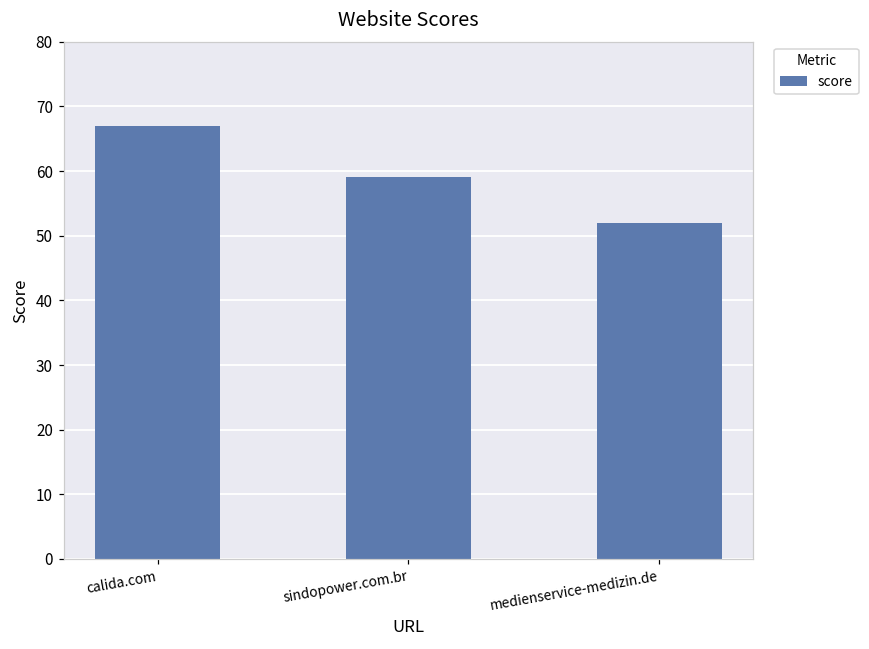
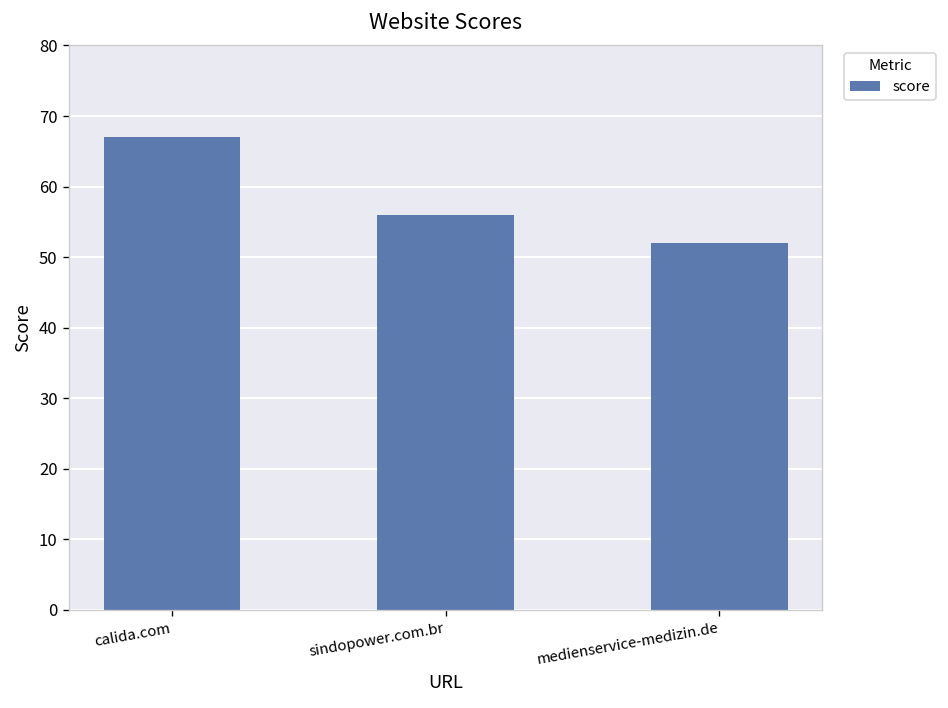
  {
    "calida.com": 67,
-   "sindopower.com.br": 59,
+   "sindopower.com.br": 56,
    "medienservice-medizin.de": 52
  }
